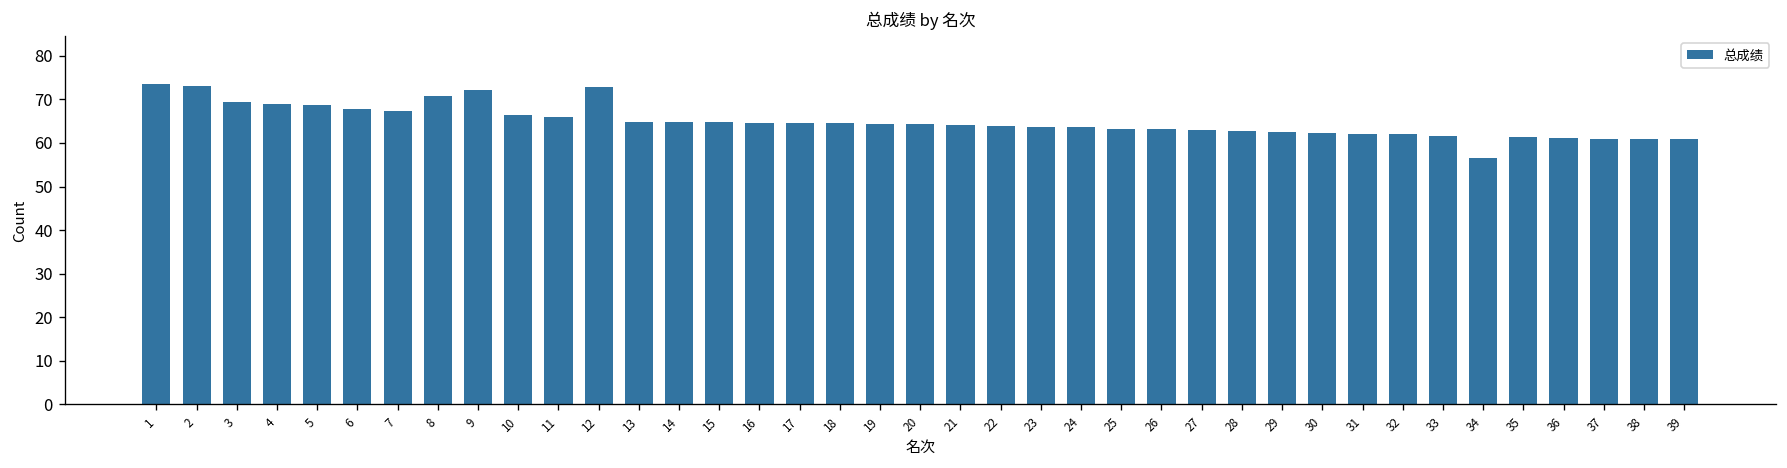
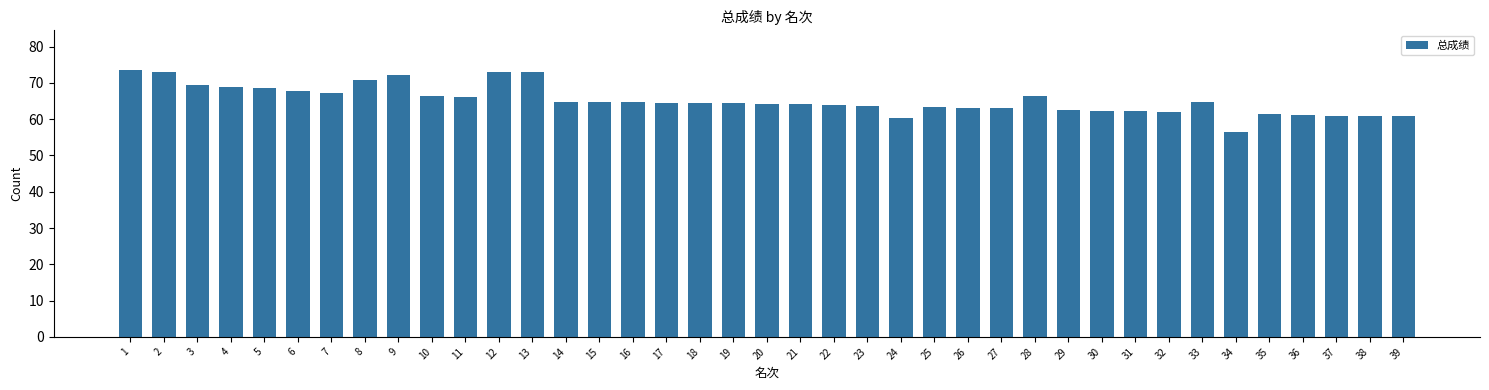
  {
    "1": 73,
    "2": 73,
    "3": 69,
    "4": 69,
    "5": 69,
    "6": 68,
    "7": 67,
    "8": 71,
    "9": 72,
    "10": 66,
    "11": 66,
    "12": 73,
-   "13": 65,
+   "13": 73,
    "14": 65,
    "15": 65,
    "16": 65,
    "17": 65,
    "18": 65,
    "19": 64,
    "20": 64,
    "21": 64,
    "22": 64,
    "23": 64,
-   "24": 64,
+   "24": 60,
    "25": 63,
    "26": 63,
    "27": 63,
-   "28": 63,
+   "28": 66,
    "29": 62,
    "30": 62,
    "31": 62,
    "32": 62,
-   "33": 62,
+   "33": 65,
    "34": 56,
    "35": 61,
    "36": 61,
    "37": 61,
    "38": 61,
    "39": 61
  }
